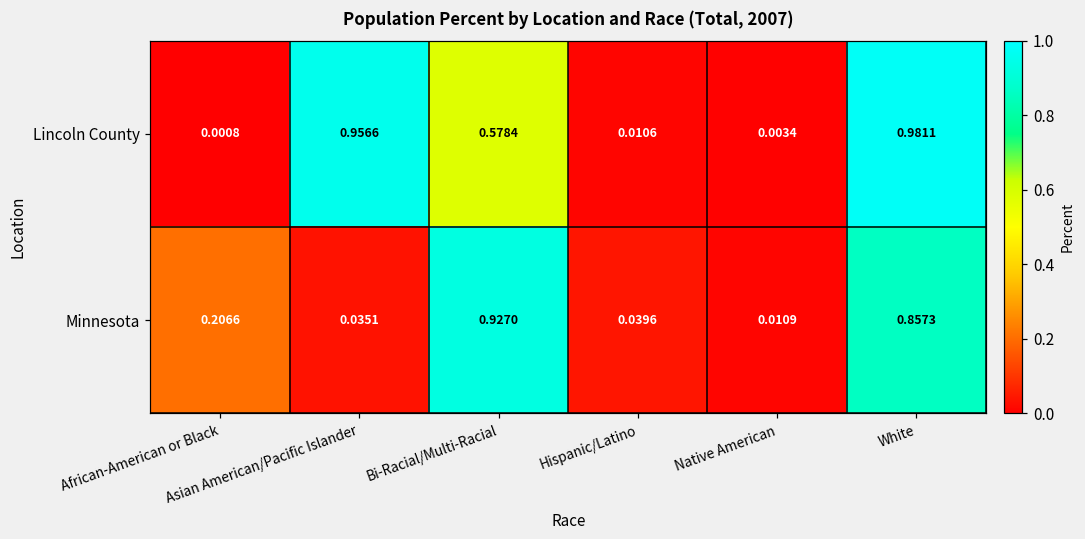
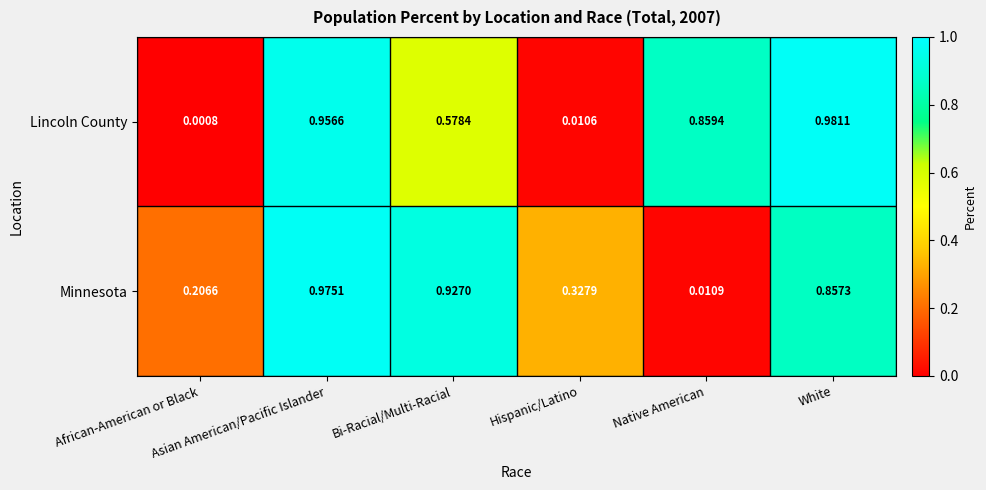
  {
    "Lincoln County": {
      "African-American or Black": 0.0008,
      "Asian American/Pacific Islander": 0.9566,
      "Bi-Racial/Multi-Racial": 0.5784,
      "Hispanic/Latino": 0.0106,
-     "Native American": 0.0034,
+     "Native American": 0.8594,
      "White": 0.9811
    },
    "Minnesota": {
      "African-American or Black": 0.2066,
-     "Asian American/Pacific Islander": 0.0351,
+     "Asian American/Pacific Islander": 0.9751,
      "Bi-Racial/Multi-Racial": 0.9270,
-     "Hispanic/Latino": 0.0396,
+     "Hispanic/Latino": 0.3279,
      "Native American": 0.0109,
      "White": 0.8573
    }
  }
